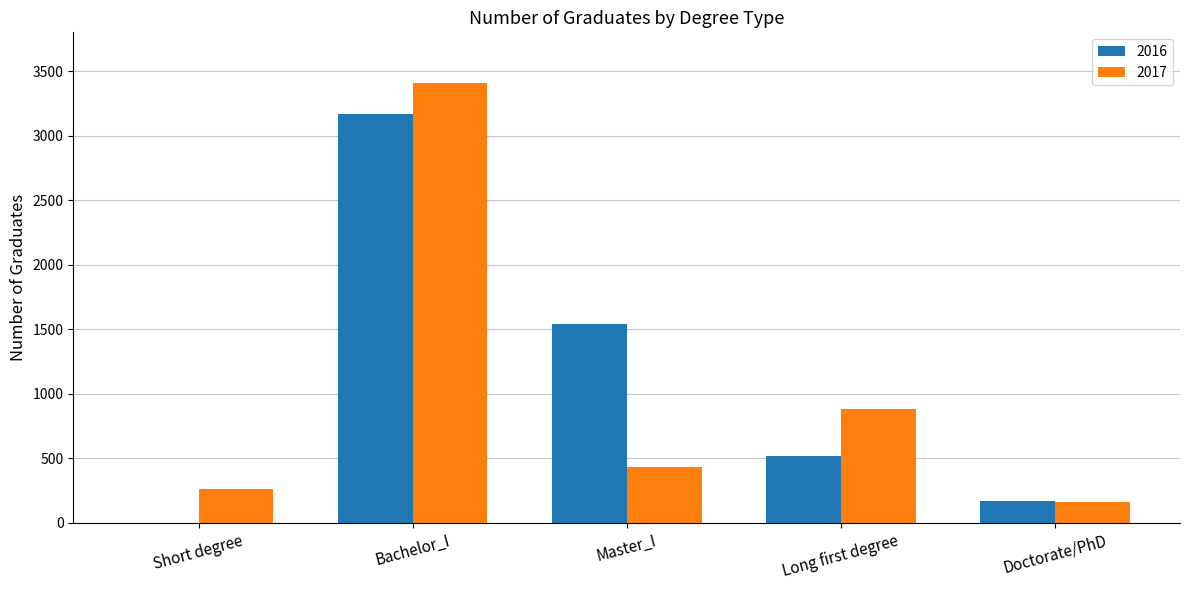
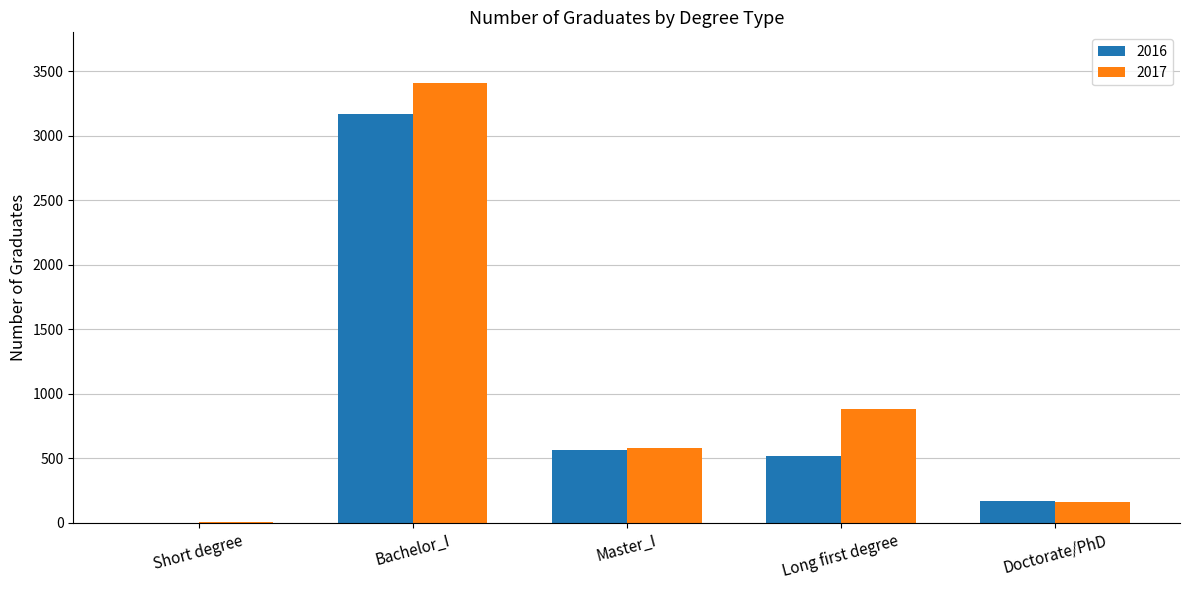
  {
    "2016": {
      "Short degree": 0,
      "Bachelor_I": 3170,
-     "Master_I": 1540,
+     "Master_I": 570,
      "Long first degree": 520,
      "Doctorate/PhD": 170
    },
    "2017": {
-     "Short degree": 260,
+     "Short degree": 0,
      "Bachelor_I": 3410,
-     "Master_I": 430,
+     "Master_I": 580,
      "Long first degree": 880,
      "Doctorate/PhD": 160
    }
  }
